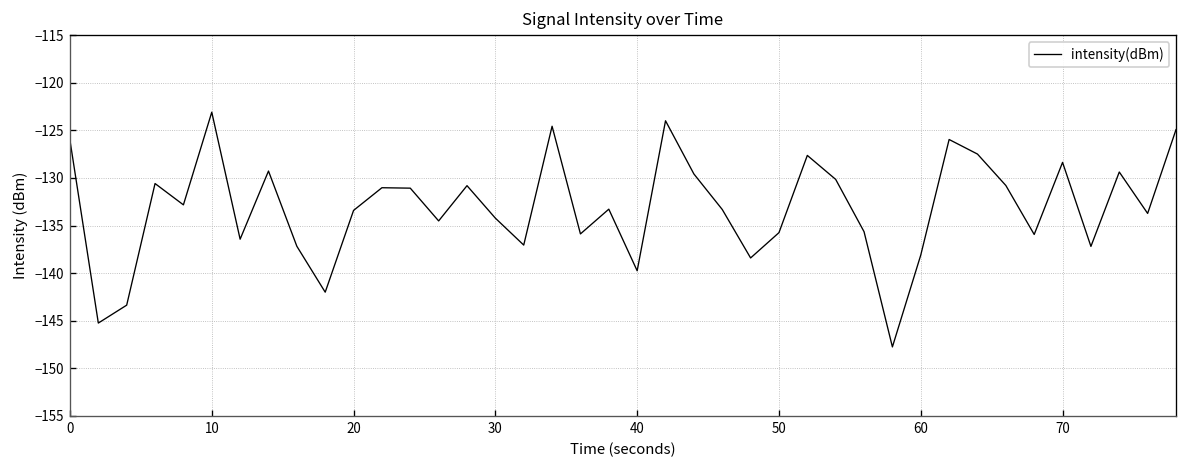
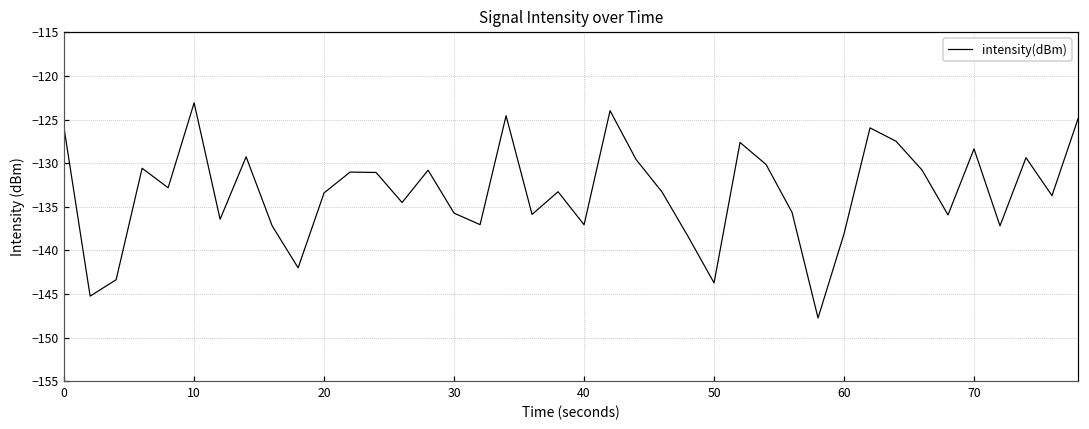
  {
    "0": -126,
    "10": -123,
    "20": -133,
-   "30": -134,
-   "40": -140,
-   "50": -136,
+   "30": -136,
+   "40": -137,
+   "50": -144,
    "60": -138,
    "70": -128
  }
